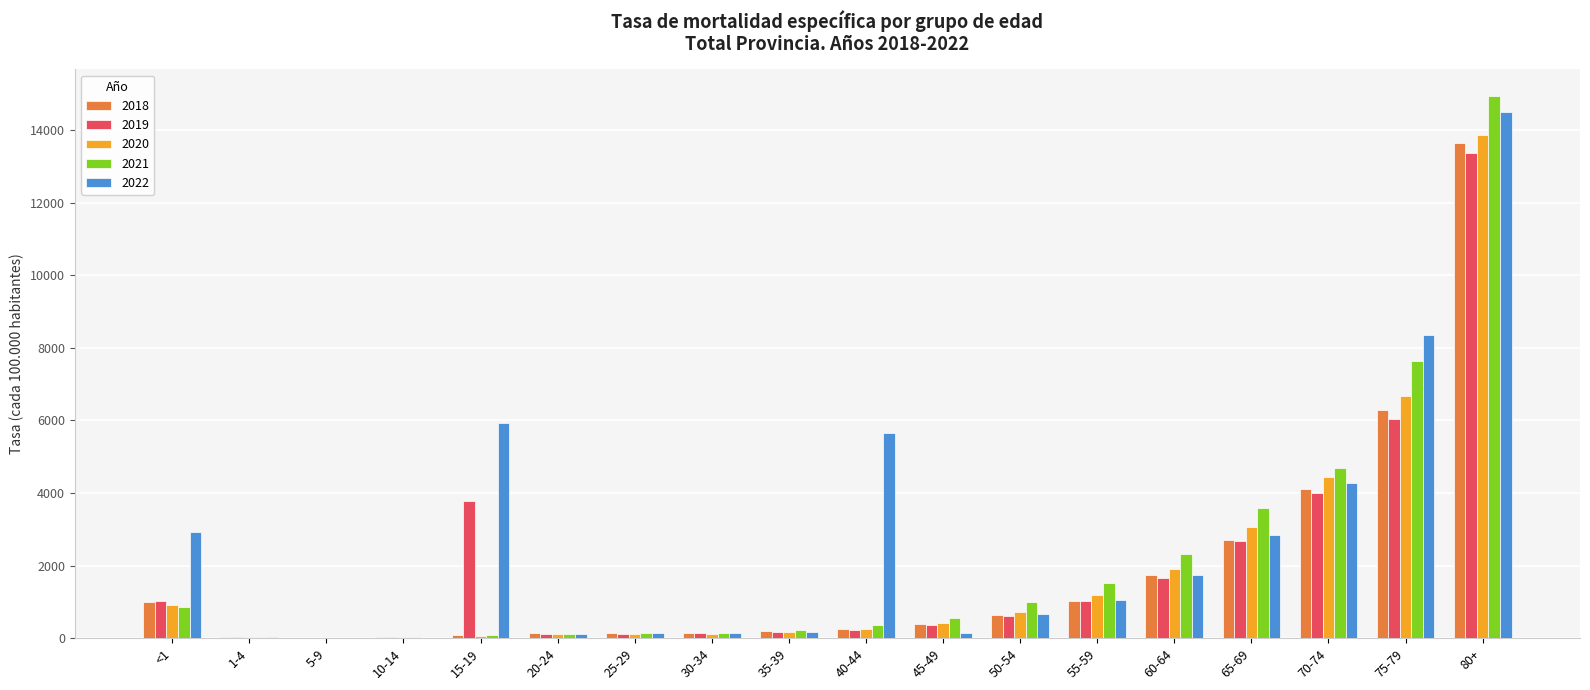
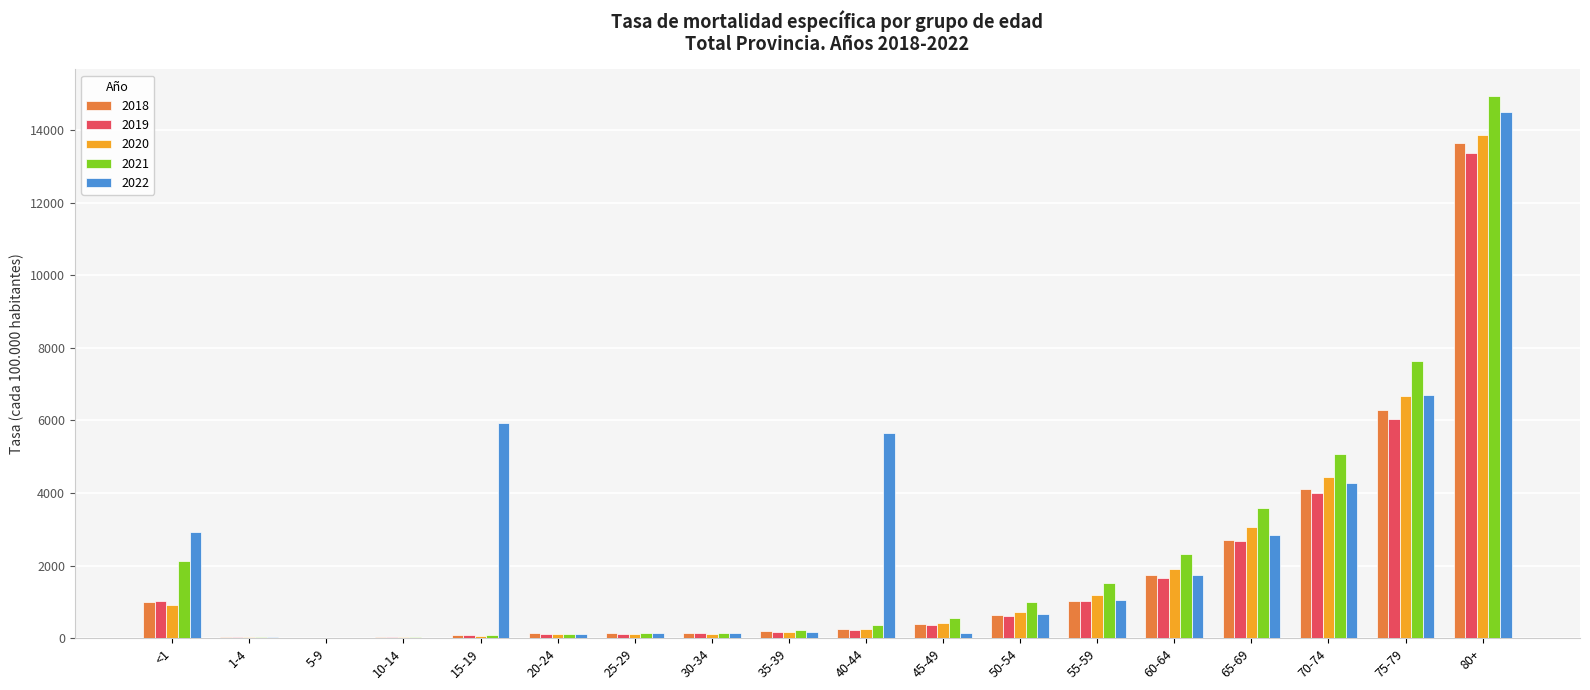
  {
    "2019": {
      "<1": 1000,
-     "15-19": 3800,
+     "15-19": 100,
      "20-24": 100,
      "25-29": 100,
      "30-34": 100,
      "35-39": 200,
      "40-44": 200,
      "45-49": 400,
      "50-54": 600,
      "55-59": 1000,
      "60-64": 1700,
      "65-69": 2700,
      "70-74": 4000,
      "75-79": 6100,
      "80+": 13400
    },
    "2021": {
-     "<1": 900,
+     "<1": 2100,
      "15-19": 100,
      "20-24": 100,
      "25-29": 100,
      "30-34": 200,
      "35-39": 200,
      "40-44": 400,
      "45-49": 600,
      "50-54": 1000,
      "55-59": 1500,
      "60-64": 2300,
      "65-69": 3600,
-     "70-74": 4700,
+     "70-74": 5100,
      "75-79": 7700,
      "80+": 14900
    },
    "2022": {
      "<1": 2900,
      "15-19": 5900,
      "20-24": 100,
      "25-29": 100,
      "30-34": 100,
      "35-39": 200,
      "40-44": 5700,
      "45-49": 100,
      "50-54": 700,
      "55-59": 1000,
      "60-64": 1700,
      "65-69": 2900,
      "70-74": 4300,
-     "75-79": 8400,
+     "75-79": 6700,
      "80+": 14500
    }
  }
